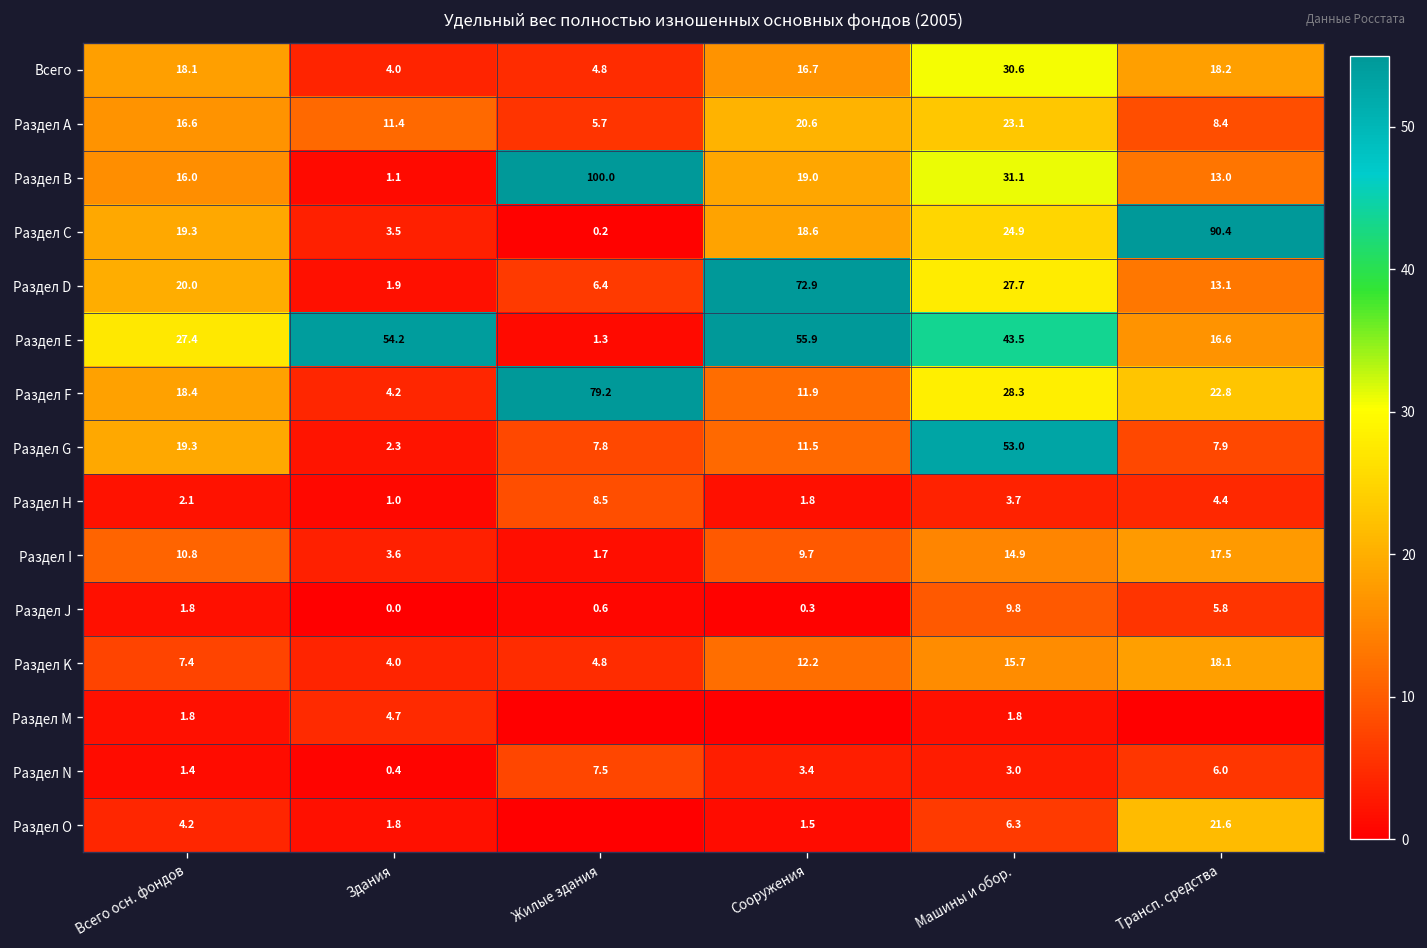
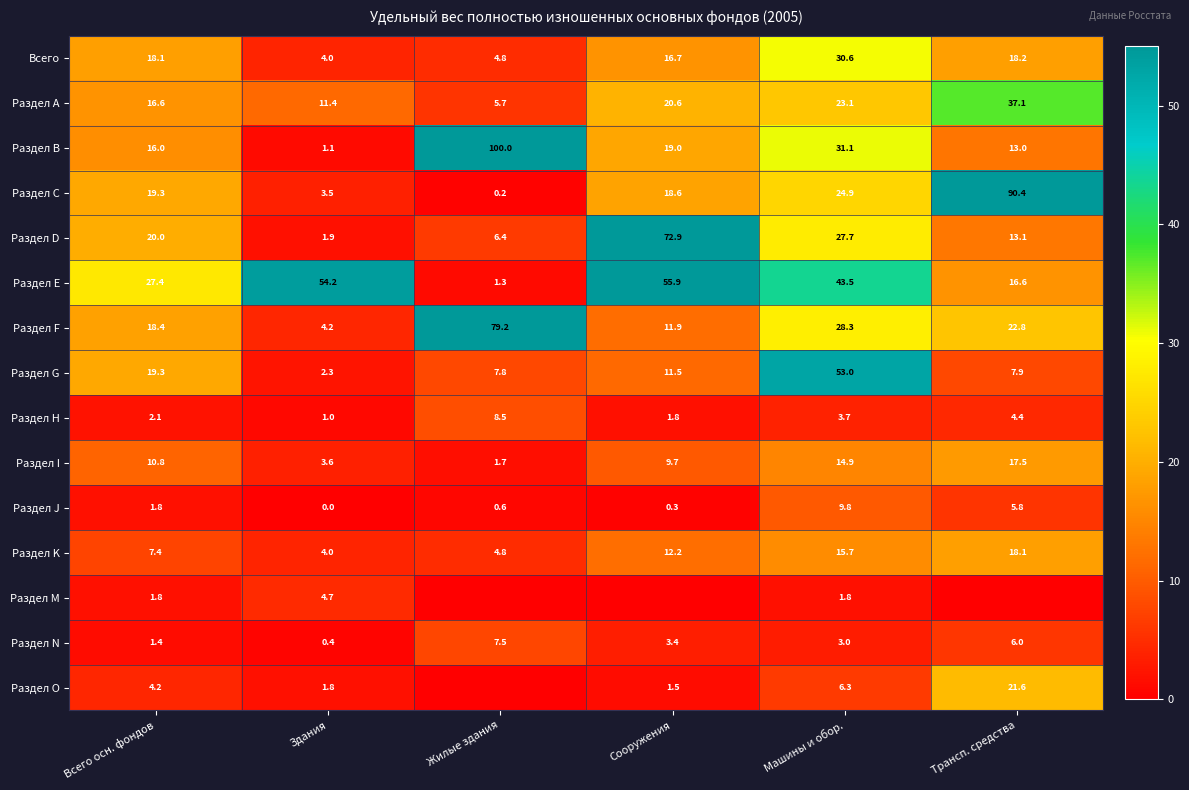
  {
    "Всего": {
      "Всего осн. фондов": 18.1,
      "Здания": 4.0,
      "Жилые здания": 4.8,
      "Сооружения": 16.7,
      "Машины и обор.": 30.6,
      "Трансп. средства": 18.2
    },
    "Раздел А": {
      "Всего осн. фондов": 16.6,
      "Здания": 11.4,
      "Жилые здания": 5.7,
      "Сооружения": 20.6,
      "Машины и обор.": 23.1,
-     "Трансп. средства": 8.4
+     "Трансп. средства": 37.1
    },
    "Раздел В": {
      "Всего осн. фондов": 16.0,
      "Здания": 1.1,
      "Жилые здания": 100.0,
      "Сооружения": 19.0,
      "Машины и обор.": 31.1,
      "Трансп. средства": 13.0
    },
    "Раздел С": {
      "Всего осн. фондов": 19.3,
      "Здания": 3.5,
      "Жилые здания": 0.2,
      "Сооружения": 18.6,
      "Машины и обор.": 24.9,
      "Трансп. средства": 90.4
    },
    "Раздел D": {
      "Всего осн. фондов": 20.0,
      "Здания": 1.9,
      "Жилые здания": 6.4,
      "Сооружения": 72.9,
      "Машины и обор.": 27.7,
      "Трансп. средства": 13.1
    },
    "Раздел Е": {
      "Всего осн. фондов": 27.4,
      "Здания": 54.2,
      "Жилые здания": 1.3,
      "Сооружения": 55.9,
      "Машины и обор.": 43.5,
      "Трансп. средства": 16.6
    },
    "Раздел F": {
      "Всего осн. фондов": 18.4,
      "Здания": 4.2,
      "Жилые здания": 79.2,
      "Сооружения": 11.9,
      "Машины и обор.": 28.3,
      "Трансп. средства": 22.8
    },
    "Раздел G": {
      "Всего осн. фондов": 19.3,
      "Здания": 2.3,
      "Жилые здания": 7.8,
      "Сооружения": 11.5,
      "Машины и обор.": 53.0,
      "Трансп. средства": 7.9
    },
    "Раздел Н": {
      "Всего осн. фондов": 2.1,
      "Здания": 1.0,
      "Жилые здания": 8.5,
      "Сооружения": 1.8,
      "Машины и обор.": 3.7,
      "Трансп. средства": 4.4
    },
    "Раздел I": {
      "Всего осн. фондов": 10.8,
      "Здания": 3.6,
      "Жилые здания": 1.7,
      "Сооружения": 9.7,
      "Машины и обор.": 14.9,
      "Трансп. средства": 17.5
    },
    "Раздел J": {
      "Всего осн. фондов": 1.8,
      "Здания": 0.0,
      "Жилые здания": 0.6,
      "Сооружения": 0.3,
      "Машины и обор.": 9.8,
      "Трансп. средства": 5.8
    },
    "Раздел K": {
      "Всего осн. фондов": 7.4,
      "Здания": 4.0,
      "Жилые здания": 4.8,
      "Сооружения": 12.2,
      "Машины и обор.": 15.7,
      "Трансп. средства": 18.1
    },
    "Раздел M": {
      "Всего осн. фондов": 1.8,
      "Здания": 4.7,
      "Машины и обор.": 1.8
    },
    "Раздел N": {
      "Всего осн. фондов": 1.4,
      "Здания": 0.4,
      "Жилые здания": 7.5,
      "Сооружения": 3.4,
      "Машины и обор.": 3.0,
      "Трансп. средства": 6.0
    },
    "Раздел O": {
      "Всего осн. фондов": 4.2,
      "Здания": 1.8,
      "Сооружения": 1.5,
      "Машины и обор.": 6.3,
      "Трансп. средства": 21.6
    }
  }
